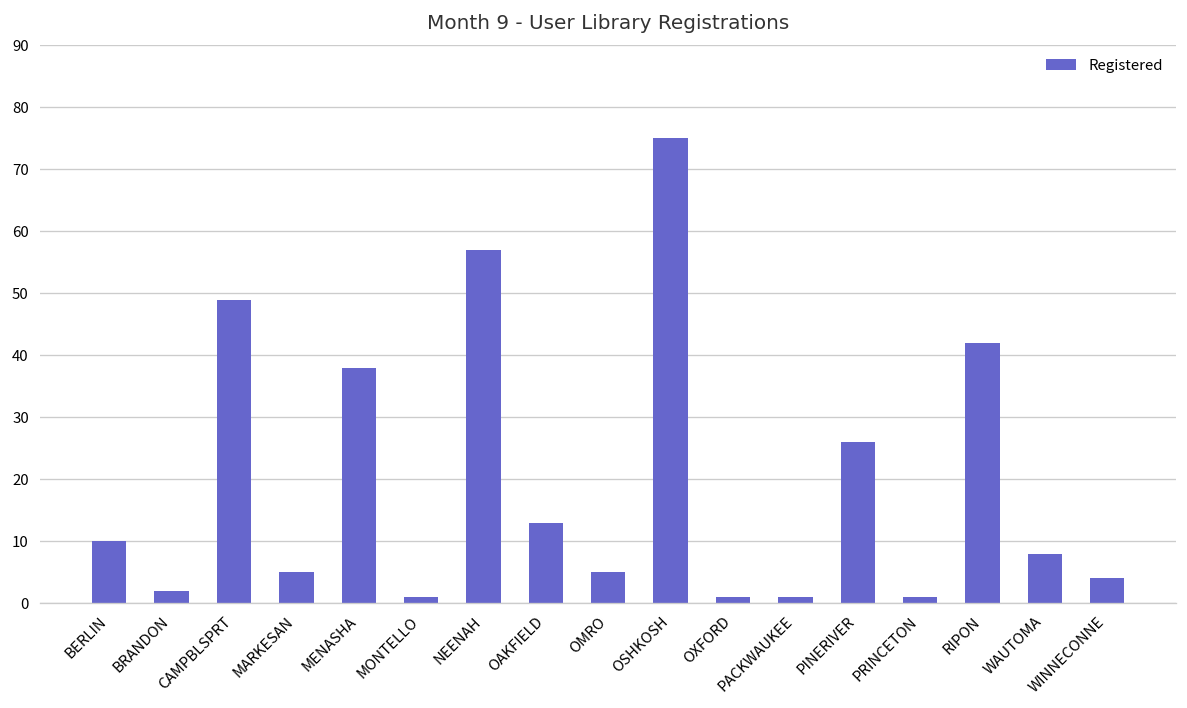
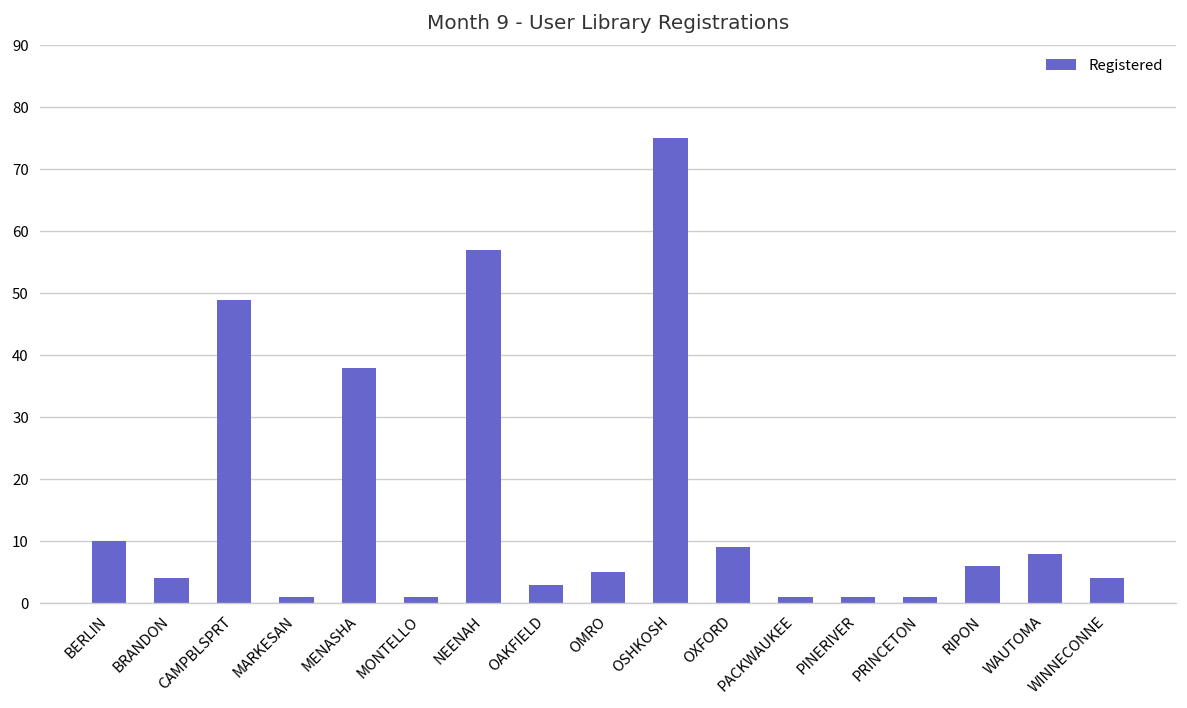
  {
    "BERLIN": 10,
-   "BRANDON": 2,
+   "BRANDON": 4,
    "CAMPBLSPRT": 49,
-   "MARKESAN": 5,
+   "MARKESAN": 1,
    "MENASHA": 38,
    "MONTELLO": 1,
    "NEENAH": 57,
-   "OAKFIELD": 13,
+   "OAKFIELD": 3,
    "OMRO": 5,
    "OSHKOSH": 75,
-   "OXFORD": 1,
+   "OXFORD": 9,
    "PACKWAUKEE": 1,
-   "PINERIVER": 26,
+   "PINERIVER": 1,
    "PRINCETON": 1,
-   "RIPON": 42,
+   "RIPON": 6,
    "WAUTOMA": 8,
    "WINNECONNE": 4
  }
